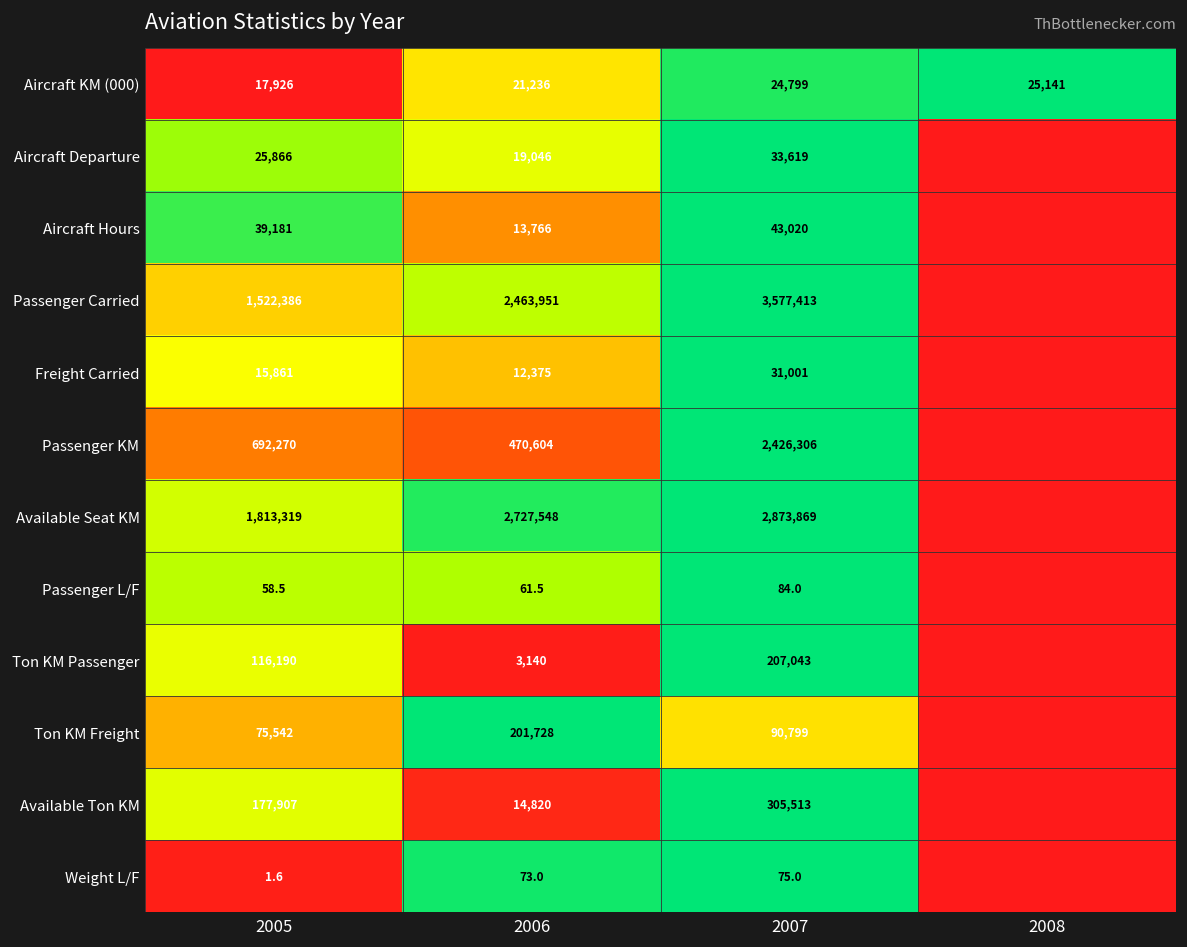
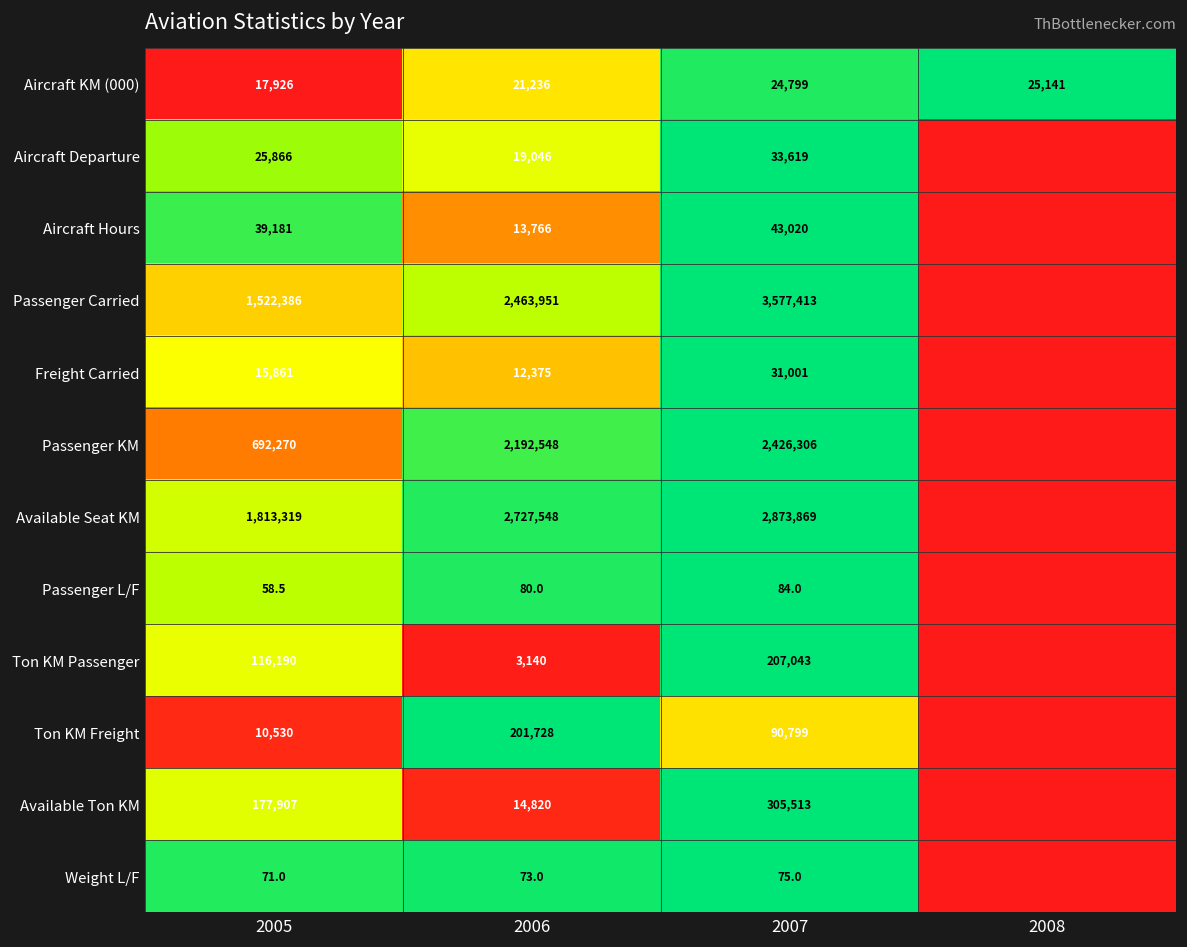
  {
    "Aircraft KM (000)": {
      "2005": "17,926",
      "2006": "21,236",
      "2007": "24,799",
      "2008": "25,141"
    },
    "Aircraft Departure": {
      "2005": "25,866",
      "2006": "19,046",
      "2007": "33,619"
    },
    "Aircraft Hours": {
      "2005": "39,181",
      "2006": "13,766",
      "2007": "43,020"
    },
    "Passenger Carried": {
      "2005": "1,522,386",
      "2006": "2,463,951",
      "2007": "3,577,413"
    },
    "Freight Carried": {
      "2005": "15,861",
      "2006": "12,375",
      "2007": "31,001"
    },
    "Passenger KM": {
      "2005": "692,270",
-     "2006": "470,604",
+     "2006": "2,192,548",
      "2007": "2,426,306"
    },
    "Available Seat KM": {
      "2005": "1,813,319",
      "2006": "2,727,548",
      "2007": "2,873,869"
    },
    "Passenger L/F": {
      "2005": "58.5",
-     "2006": "61.5",
+     "2006": "80.0",
      "2007": "84.0"
    },
    "Ton KM Passenger": {
      "2005": "116,190",
      "2006": "3,140",
      "2007": "207,043"
    },
    "Ton KM Freight": {
-     "2005": "75,542",
+     "2005": "10,530",
      "2006": "201,728",
      "2007": "90,799"
    },
    "Available Ton KM": {
      "2005": "177,907",
      "2006": "14,820",
      "2007": "305,513"
    },
    "Weight L/F": {
-     "2005": "1.6",
+     "2005": "71.0",
      "2006": "73.0",
      "2007": "75.0"
    }
  }
